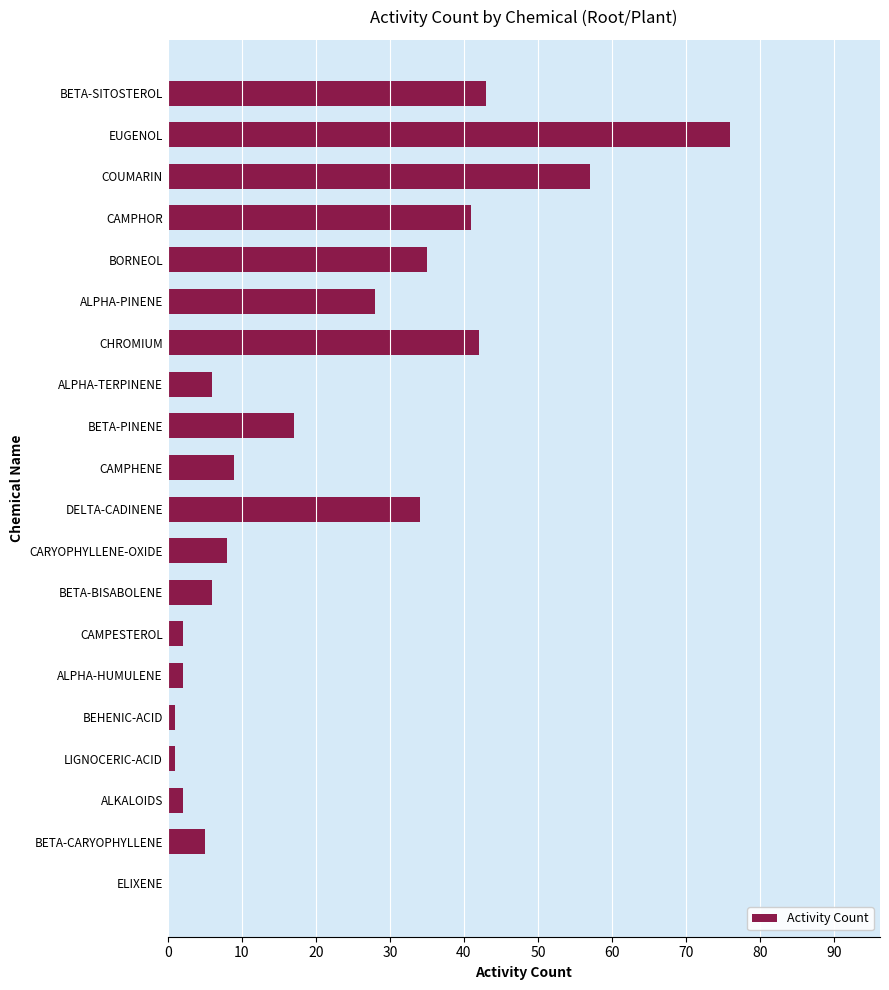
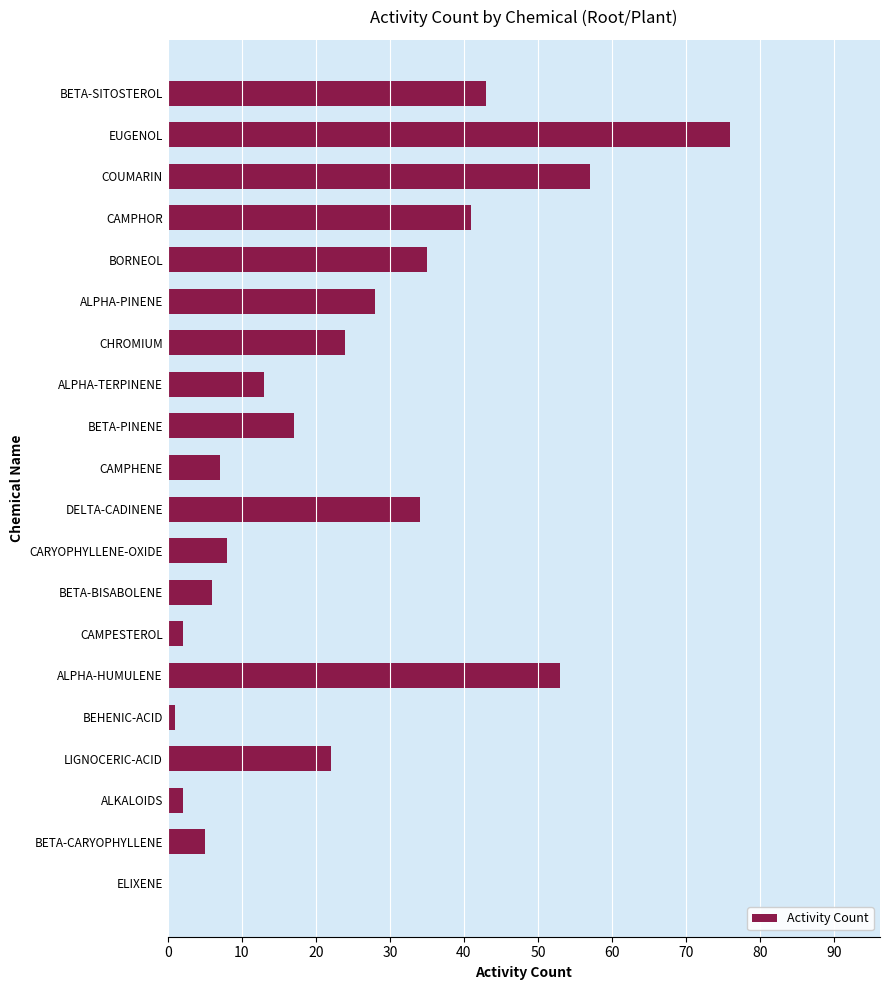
  {
    "BETA-SITOSTEROL": 43,
    "EUGENOL": 76,
    "COUMARIN": 57,
    "CAMPHOR": 41,
    "BORNEOL": 35,
    "ALPHA-PINENE": 28,
-   "CHROMIUM": 42,
-   "ALPHA-TERPINENE": 6,
+   "CHROMIUM": 24,
+   "ALPHA-TERPINENE": 13,
    "BETA-PINENE": 17,
-   "CAMPHENE": 9,
+   "CAMPHENE": 7,
    "DELTA-CADINENE": 34,
    "CARYOPHYLLENE-OXIDE": 8,
    "BETA-BISABOLENE": 6,
    "CAMPESTEROL": 2,
-   "ALPHA-HUMULENE": 2,
+   "ALPHA-HUMULENE": 53,
    "BEHENIC-ACID": 1,
-   "LIGNOCERIC-ACID": 1,
+   "LIGNOCERIC-ACID": 22,
    "ALKALOIDS": 2,
    "BETA-CARYOPHYLLENE": 5,
    "ELIXENE": 0
  }
